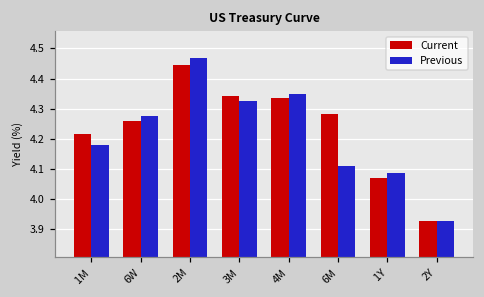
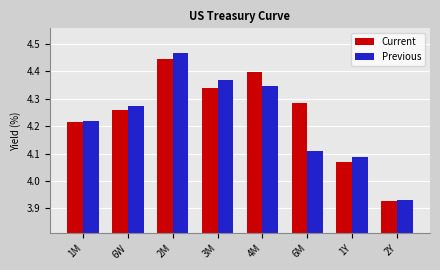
  {
    "Current": {
      "1M": 4.22,
      "6W": 4.26,
      "2M": 4.44,
      "3M": 4.34,
-     "4M": 4.33,
+     "4M": 4.40,
      "6M": 4.28,
      "1Y": 4.07,
      "2Y": 3.93
    },
    "Previous": {
-     "1M": 4.18,
+     "1M": 4.22,
      "6W": 4.28,
      "2M": 4.47,
-     "3M": 4.33,
+     "3M": 4.37,
      "4M": 4.35,
      "6M": 4.11,
      "1Y": 4.09,
      "2Y": 3.93
    }
  }
